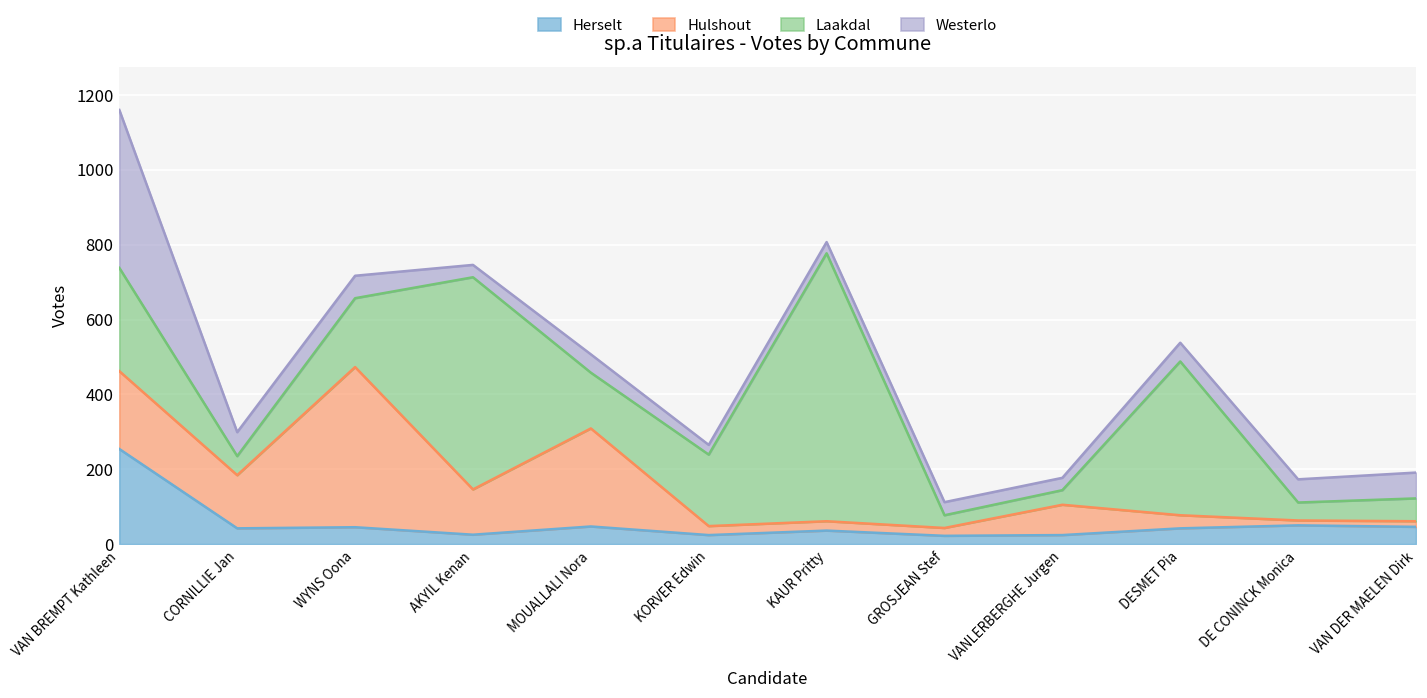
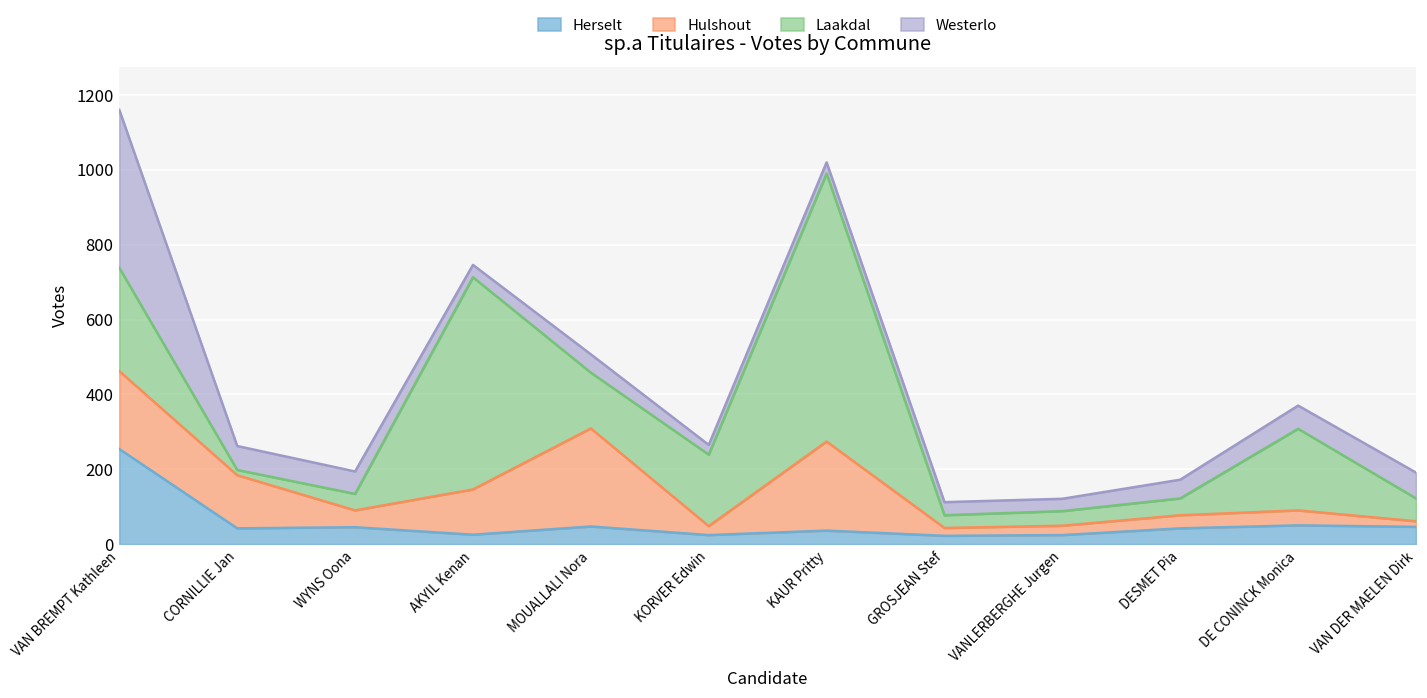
  {
    "Hulshout": {
      "VAN BREMPT Kathleen": 210,
      "CORNILLIE Jan": 140,
-     "WYNS Oona": 430,
+     "WYNS Oona": 50,
      "AKYIL Kenan": 120,
      "MOUALLALI Nora": 260,
      "KORVER Edwin": 20,
-     "KAUR Pritty": 30,
+     "KAUR Pritty": 240,
      "GROSJEAN Stef": 20,
-     "VANLERBERGHE Jurgen": 80,
+     "VANLERBERGHE Jurgen": 30,
      "DESMET Pia": 40,
-     "DE CONINCK Monica": 10,
+     "DE CONINCK Monica": 40,
      "VAN DER MAELEN Dirk": 20
    },
    "Laakdal": {
      "VAN BREMPT Kathleen": 280,
-     "CORNILLIE Jan": 50,
-     "WYNS Oona": 180,
+     "CORNILLIE Jan": 10,
+     "WYNS Oona": 40,
      "AKYIL Kenan": 570,
      "MOUALLALI Nora": 150,
      "KORVER Edwin": 190,
      "KAUR Pritty": 720,
      "GROSJEAN Stef": 30,
      "VANLERBERGHE Jurgen": 40,
-     "DESMET Pia": 410,
-     "DE CONINCK Monica": 50,
+     "DESMET Pia": 50,
+     "DE CONINCK Monica": 220,
      "VAN DER MAELEN Dirk": 60
    }
  }
